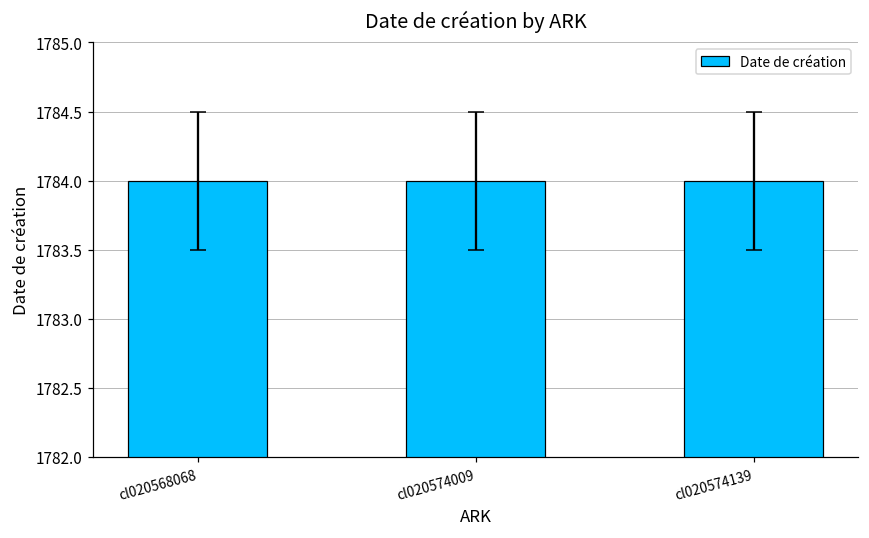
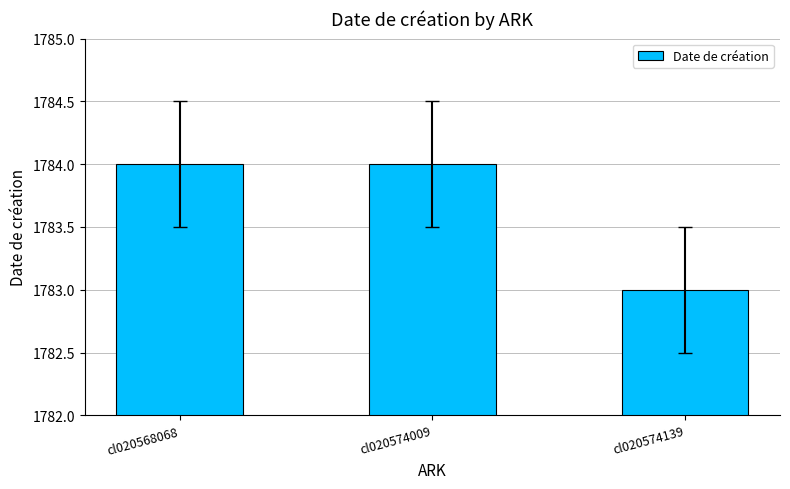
  {
    "Date de création": {
      "cl020568068": 1784,
      "cl020574009": 1784,
-     "cl020574139": 1784
+     "cl020574139": 1783
    }
  }
